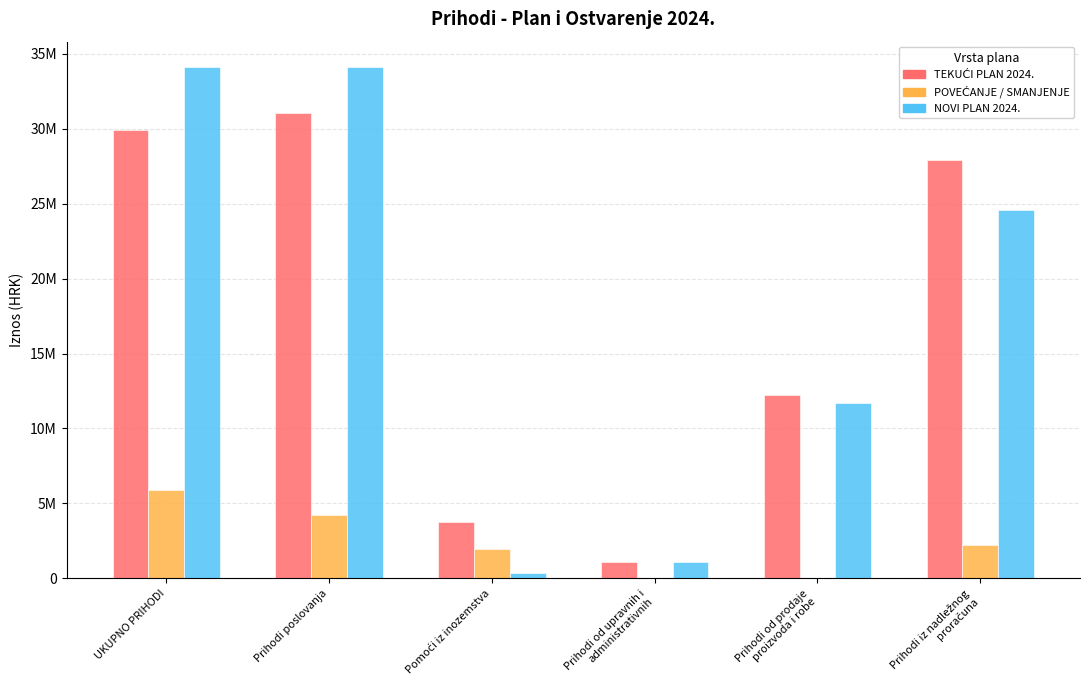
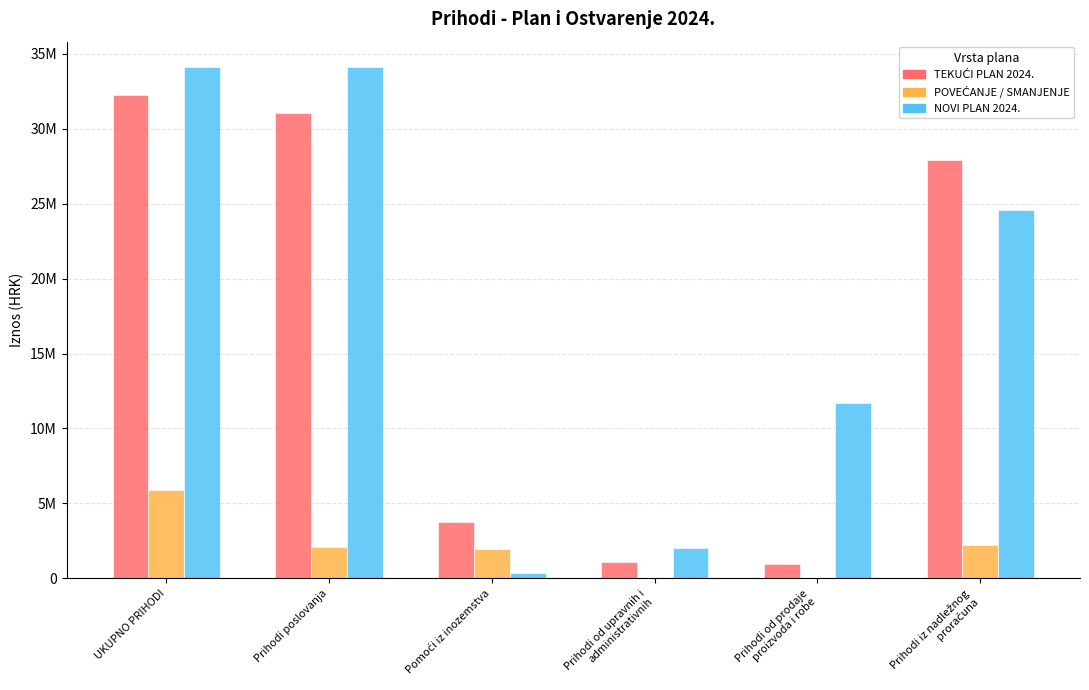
  {
    "TEKUĆI PLAN 2024.": {
-     "UKUPNO PRIHODI": 29900000,
+     "UKUPNO PRIHODI": 32200000,
      "Prihodi poslovanja": 31000000,
      "Pomoći iz inozemstva": 3700000,
      "Prihodi od upravnih i administrativnih": 1100000,
-     "Prihodi od prodaje proizvoda i robe": 12300000,
+     "Prihodi od prodaje proizvoda i robe": 1000000,
      "Prihodi iz nadležnog proračuna": 27900000
    },
    "POVEĆANJE / SMANJENJE": {
      "UKUPNO PRIHODI": 5900000,
-     "Prihodi poslovanja": 4200000,
+     "Prihodi poslovanja": 2100000,
      "Pomoći iz inozemstva": 2000000,
      "Prihodi od upravnih i administrativnih": 0,
      "Prihodi od prodaje proizvoda i robe": 0,
      "Prihodi iz nadležnog proračuna": 2200000
    },
    "NOVI PLAN 2024.": {
      "UKUPNO PRIHODI": 34100000,
      "Prihodi poslovanja": 34100000,
      "Pomoći iz inozemstva": 300000,
-     "Prihodi od upravnih i administrativnih": 1100000,
+     "Prihodi od upravnih i administrativnih": 2000000,
      "Prihodi od prodaje proizvoda i robe": 11700000,
      "Prihodi iz nadležnog proračuna": 24600000
    }
  }
